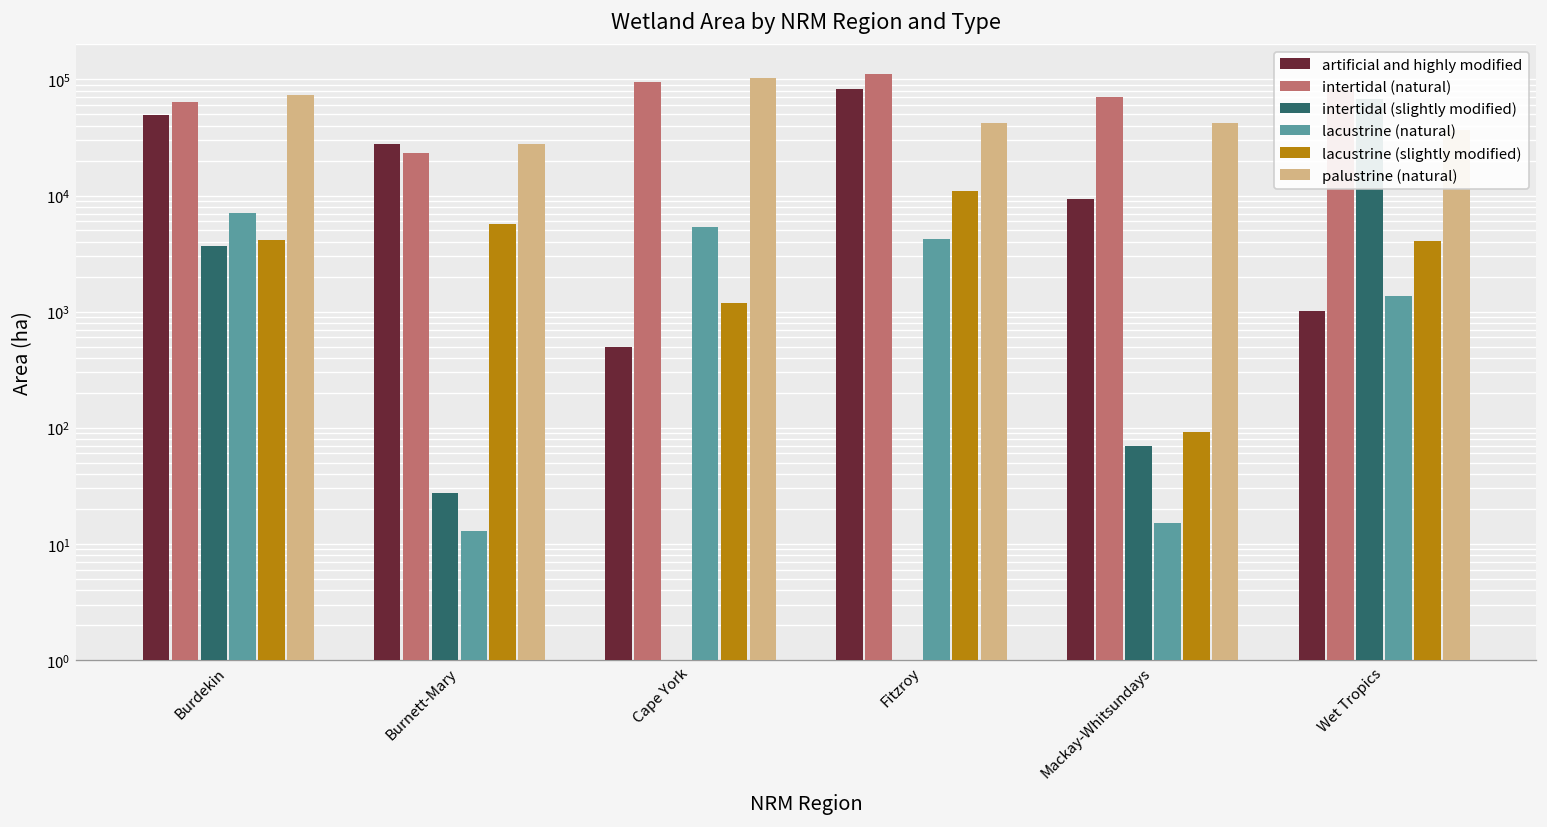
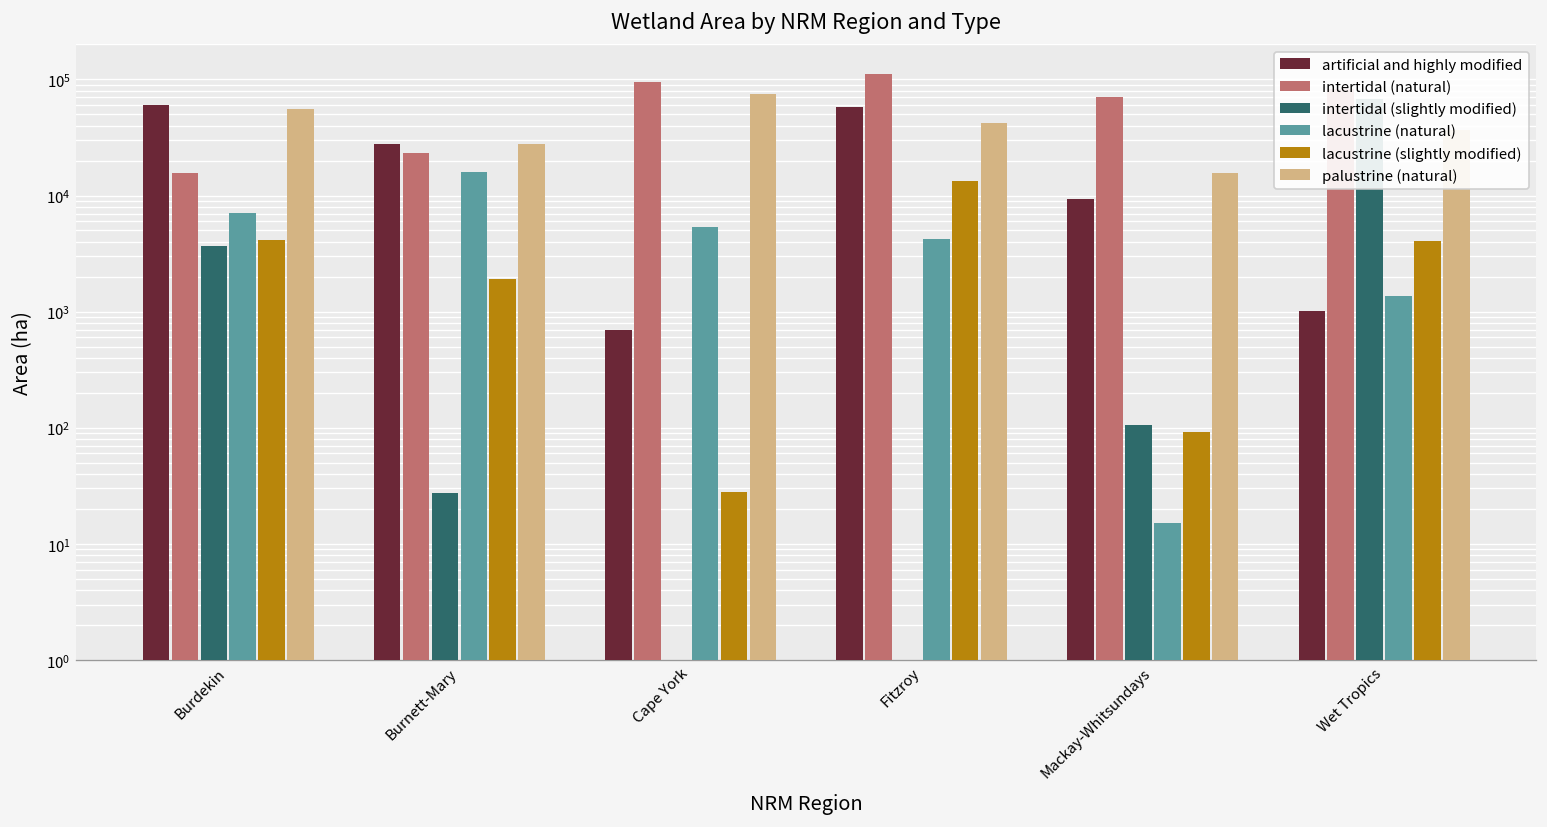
  {
    "artificial and highly modified": {
-     "Burdekin": 50000,
+     "Burdekin": 60000,
      "Burnett-Mary": 28000,
-     "Cape York": 500,
-     "Fitzroy": 80000,
+     "Cape York": 700,
+     "Fitzroy": 60000,
      "Mackay-Whitsundays": 9000,
      "Wet Tropics": 1000
    },
    "intertidal (natural)": {
-     "Burdekin": 60000,
+     "Burdekin": 16000,
      "Burnett-Mary": 23000,
      "Cape York": 90000,
      "Fitzroy": 110000,
      "Mackay-Whitsundays": 70000
    },
    "intertidal (slightly modified)": {
      "Burdekin": 3700,
      "Burnett-Mary": 27,
-     "Mackay-Whitsundays": 70
+     "Mackay-Whitsundays": 110
    },
    "lacustrine (natural)": {
      "Burdekin": 7000,
-     "Burnett-Mary": 13,
+     "Burnett-Mary": 16000,
      "Cape York": 5000,
      "Fitzroy": 4000,
      "Mackay-Whitsundays": 15,
      "Wet Tropics": 1400
    },
    "lacustrine (slightly modified)": {
      "Burdekin": 4100,
-     "Burnett-Mary": 6000,
-     "Cape York": 1200,
-     "Fitzroy": 11000,
+     "Burnett-Mary": 1900,
+     "Cape York": 28,
+     "Fitzroy": 13000,
      "Mackay-Whitsundays": 90,
      "Wet Tropics": 4100
    },
    "palustrine (natural)": {
-     "Burdekin": 70000,
+     "Burdekin": 60000,
      "Burnett-Mary": 28000,
-     "Cape York": 100000,
+     "Cape York": 70000,
      "Fitzroy": 40000,
-     "Mackay-Whitsundays": 42000
+     "Mackay-Whitsundays": 16000
    }
  }
